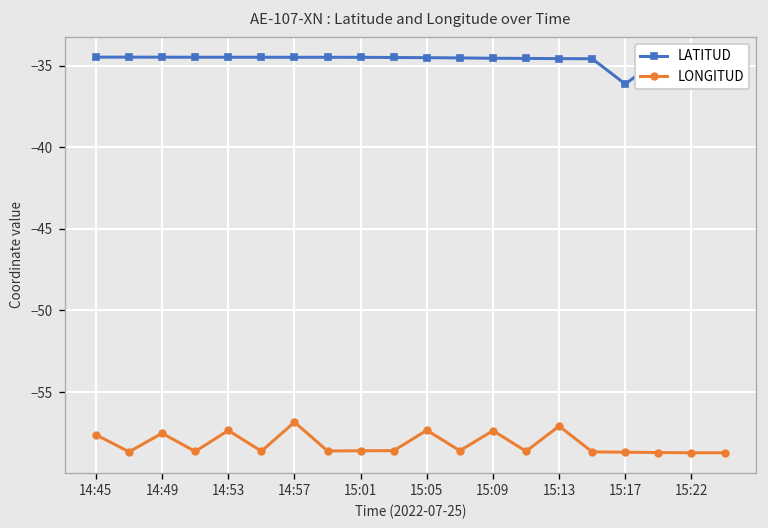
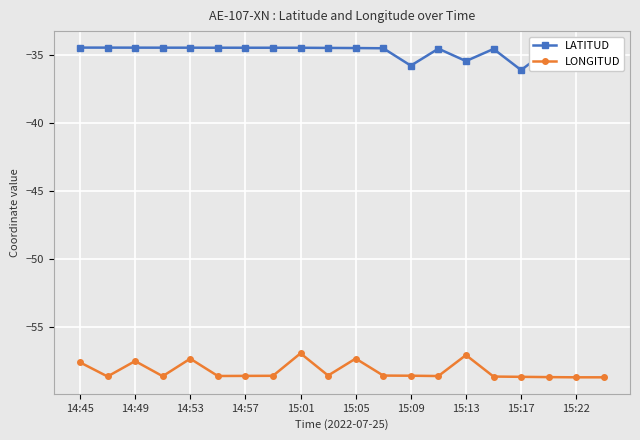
  {
    "LATITUD": {
      "14:45": -34.5,
      "14:49": -34.5,
      "14:53": -34.5,
      "14:57": -34.5,
      "15:01": -34.5,
      "15:05": -34.5,
-     "15:09": -34.5,
-     "15:13": -34.6,
+     "15:09": -35.8,
+     "15:13": -35.5,
      "15:17": -36.1
    },
    "LONGITUD": {
      "14:45": -57.6,
      "14:49": -57.5,
      "14:53": -57.4,
-     "14:57": -56.8,
-     "15:01": -58.6,
+     "14:57": -58.6,
+     "15:01": -57.0,
      "15:05": -57.3,
-     "15:09": -57.4,
+     "15:09": -58.6,
      "15:13": -57.1,
      "15:17": -58.7,
      "15:22": -58.7
    }
  }
